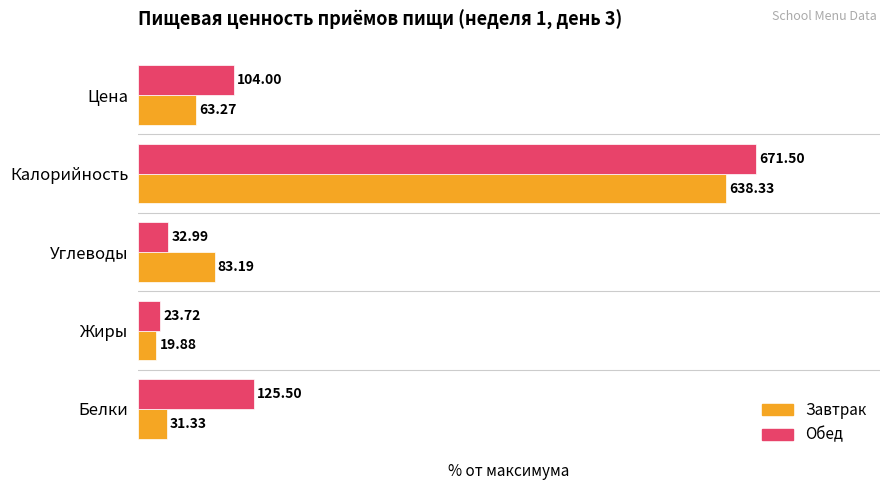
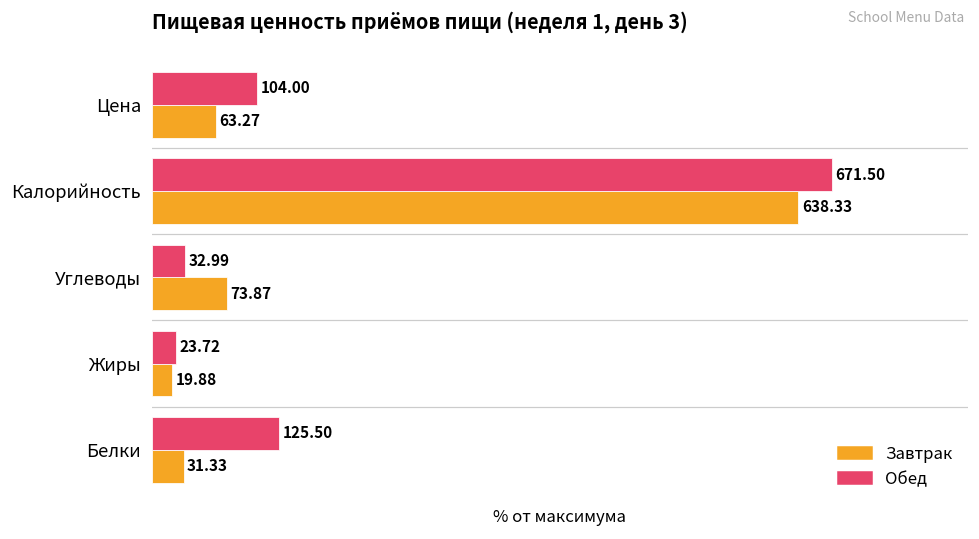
  {
    "Завтрак": {
-     "Углеводы": 83.19
+     "Углеводы": 73.87
    }
  }
